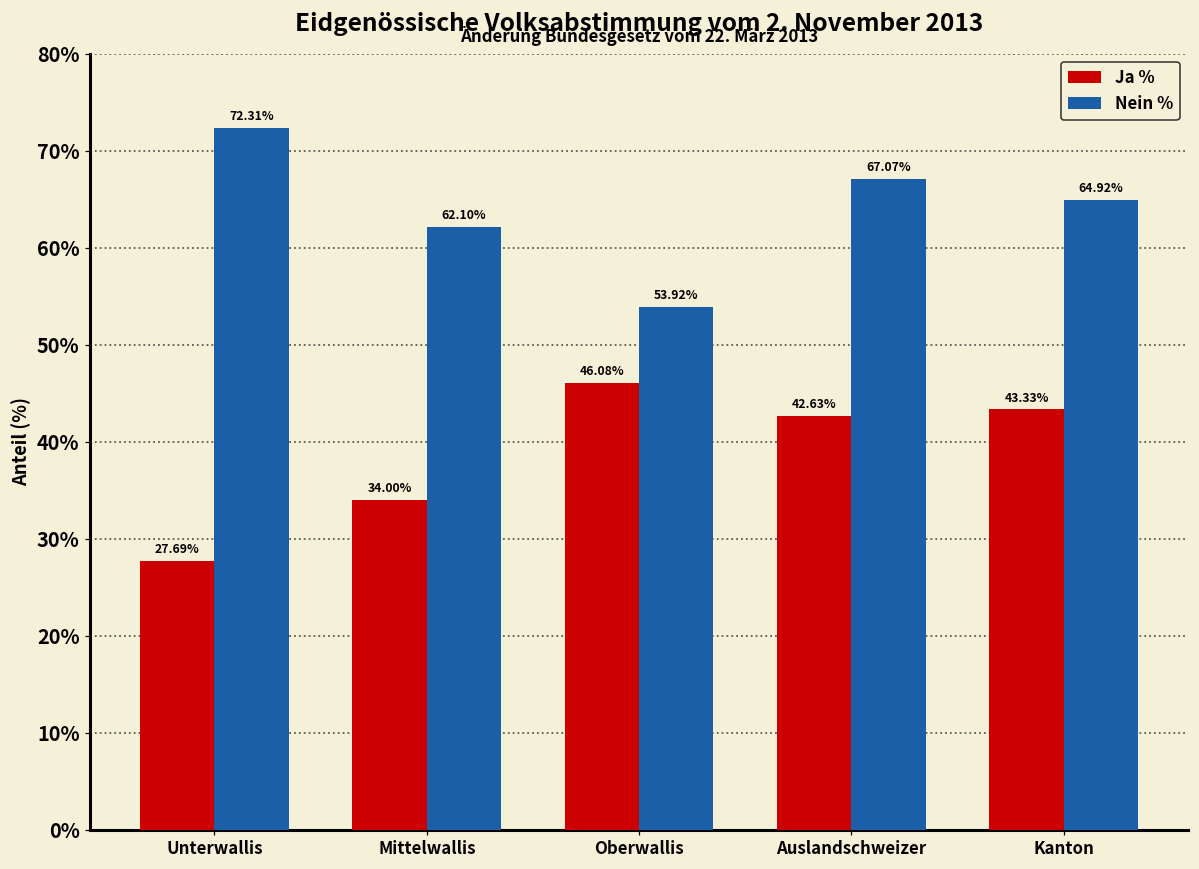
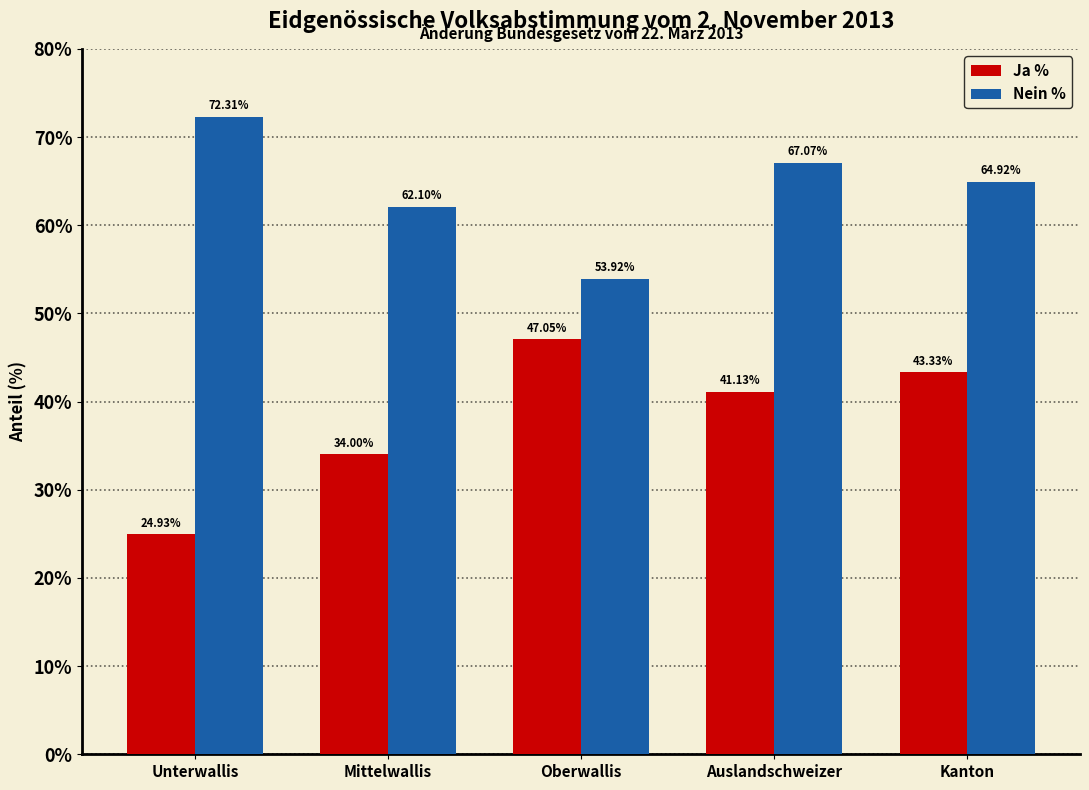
  {
    "Ja %": {
-     "Unterwallis": "27.69%",
+     "Unterwallis": "24.93%",
      "Mittelwallis": "34.00%",
-     "Oberwallis": "46.08%",
-     "Auslandschweizer": "42.63%",
+     "Oberwallis": "47.05%",
+     "Auslandschweizer": "41.13%",
      "Kanton": "43.33%"
    },
    "Nein %": {
      "Unterwallis": "72.31%",
      "Mittelwallis": "62.10%",
      "Oberwallis": "53.92%",
      "Auslandschweizer": "67.07%",
      "Kanton": "64.92%"
    }
  }
